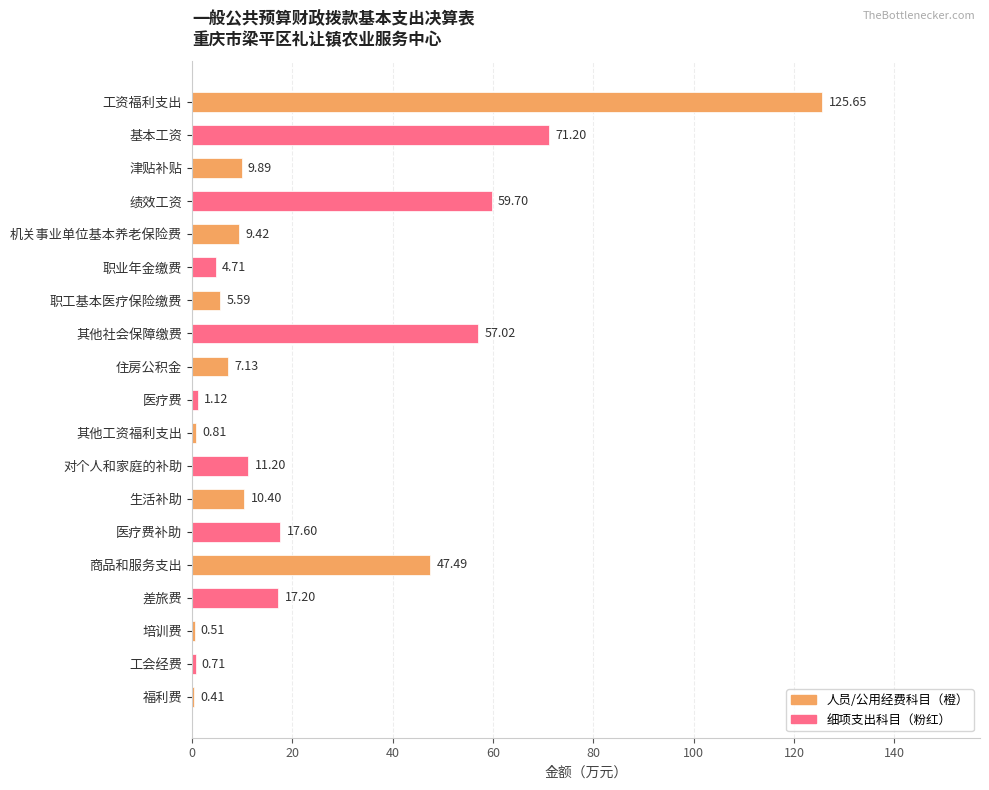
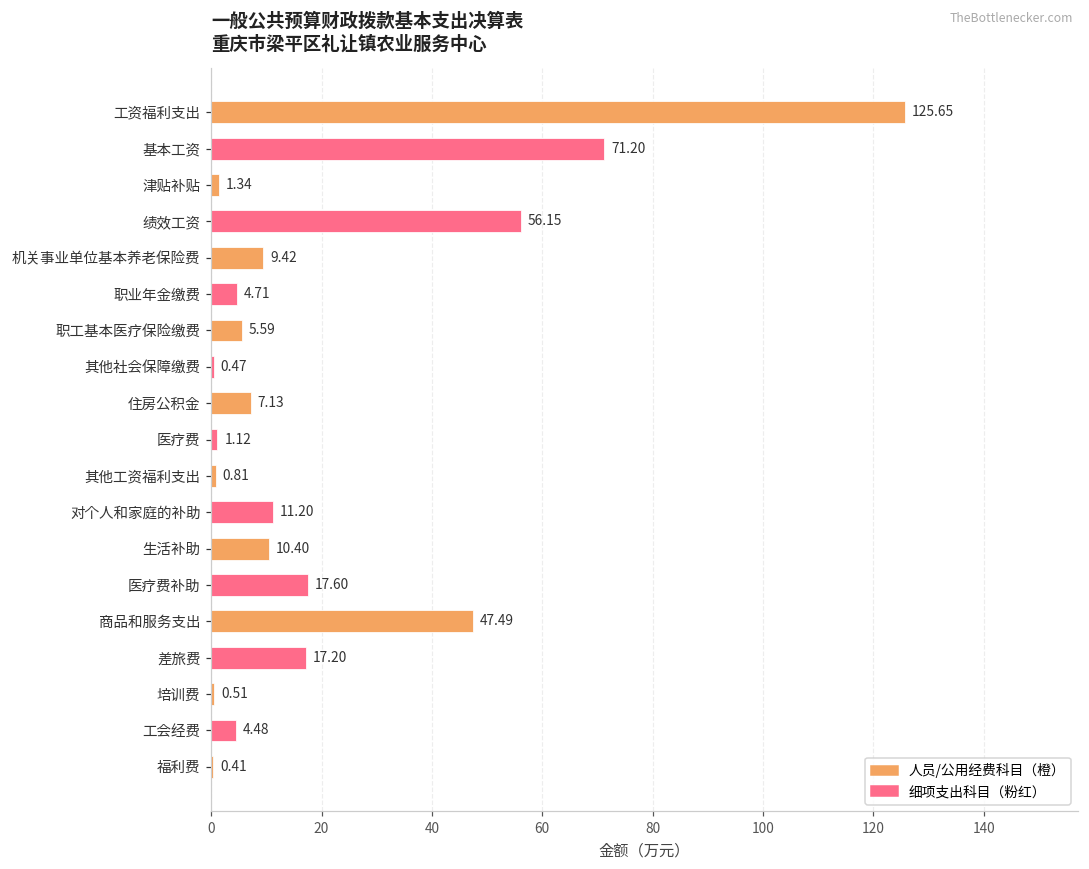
  {
    "工资福利支出": 125.65,
    "基本工资": 71.20,
-   "津贴补贴": 9.89,
-   "绩效工资": 59.70,
+   "津贴补贴": 1.34,
+   "绩效工资": 56.15,
    "机关事业单位基本养老保险费": 9.42,
    "职业年金缴费": 4.71,
    "职工基本医疗保险缴费": 5.59,
-   "其他社会保障缴费": 57.02,
+   "其他社会保障缴费": 0.47,
    "住房公积金": 7.13,
    "医疗费": 1.12,
    "其他工资福利支出": 0.81,
    "对个人和家庭的补助": 11.20,
    "生活补助": 10.40,
    "医疗费补助": 17.60,
    "商品和服务支出": 47.49,
    "差旅费": 17.20,
    "培训费": 0.51,
-   "工会经费": 0.71,
+   "工会经费": 4.48,
    "福利费": 0.41
  }
